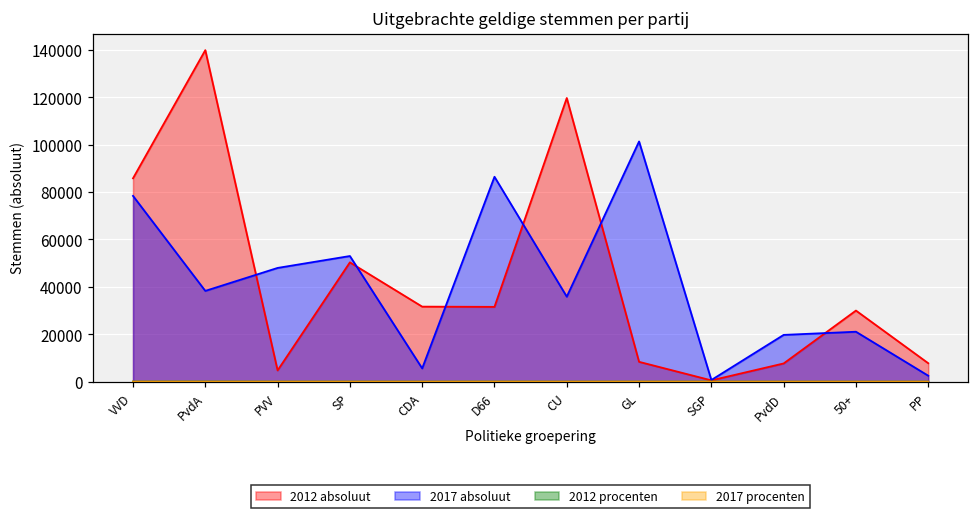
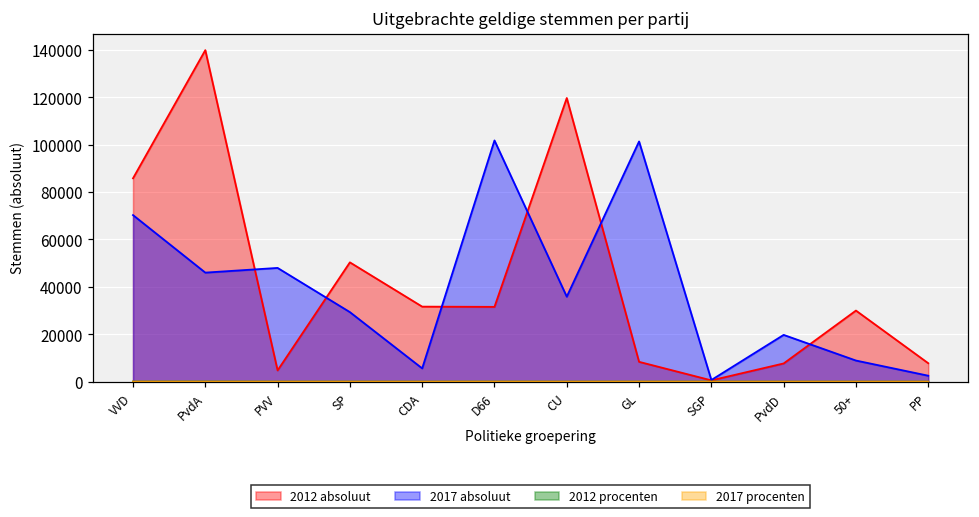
  {
    "2012 absoluut": {
      "VVD": 86000,
      "PvdA": 140000,
      "PVV": 5000,
      "SP": 50000,
      "CDA": 32000,
      "D66": 32000,
      "CU": 120000,
      "GL": 8000,
      "PvdD": 8000,
      "50+": 30000,
      "PP": 8000
    },
    "2017 absoluut": {
-     "VVD": 78000,
-     "PvdA": 38000,
+     "VVD": 70000,
+     "PvdA": 46000,
      "PVV": 48000,
-     "SP": 53000,
+     "SP": 29000,
      "CDA": 6000,
-     "D66": 86000,
+     "D66": 102000,
      "CU": 36000,
      "GL": 101000,
      "PvdD": 20000,
-     "50+": 21000,
+     "50+": 9000,
      "PP": 3000
    },
    "2017 procenten": {
      "VVD": 0,
      "PvdA": 0,
      "PVV": 0,
      "SP": 0,
      "CDA": 0,
      "D66": 0,
      "CU": 0,
      "GL": 0,
      "PvdD": 0,
      "50+": 0,
      "PP": 0
    }
  }
